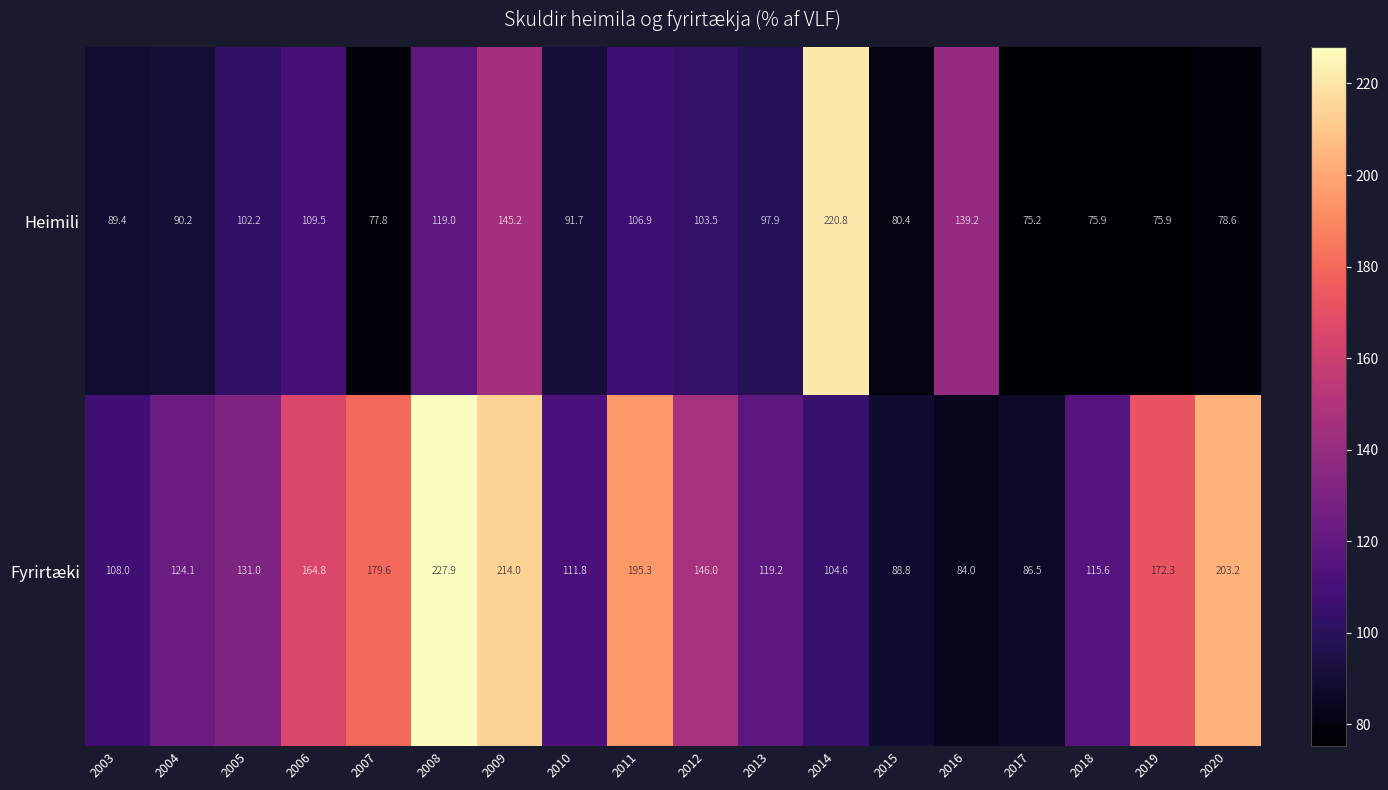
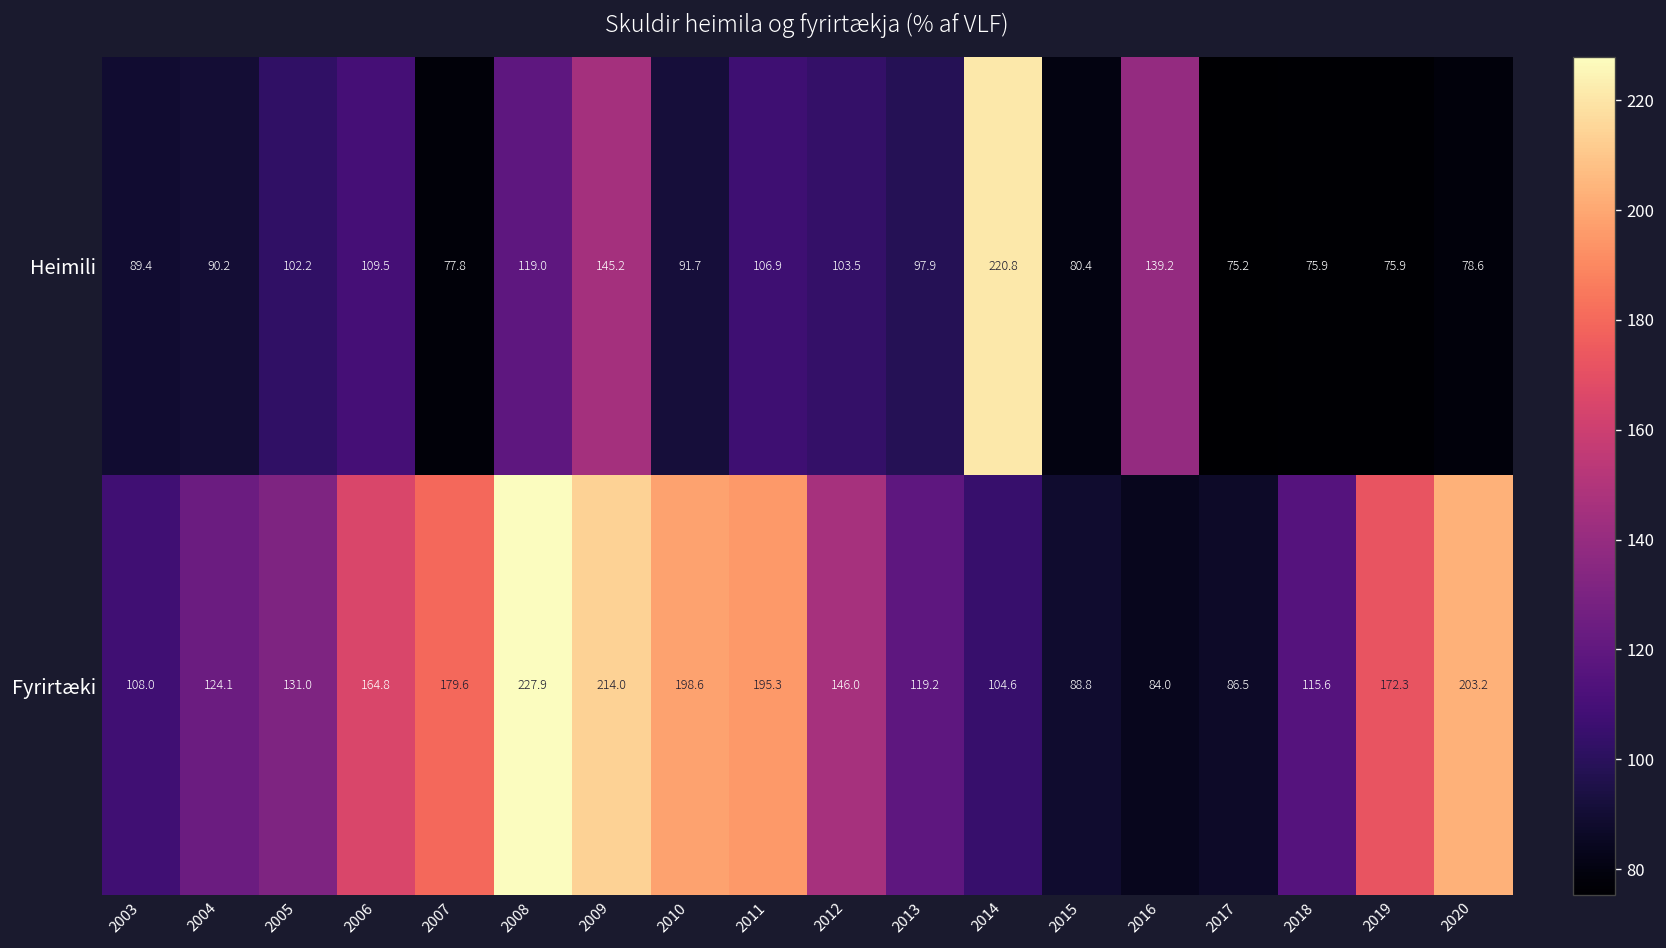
  {
    "Heimili": {
      "2003": 89.4,
      "2004": 90.2,
      "2005": 102.2,
      "2006": 109.5,
      "2007": 77.8,
      "2008": 119.0,
      "2009": 145.2,
      "2010": 91.7,
      "2011": 106.9,
      "2012": 103.5,
      "2013": 97.9,
      "2014": 220.8,
      "2015": 80.4,
      "2016": 139.2,
      "2017": 75.2,
      "2018": 75.9,
      "2019": 75.9,
      "2020": 78.6
    },
    "Fyrirtæki": {
      "2003": 108.0,
      "2004": 124.1,
      "2005": 131.0,
      "2006": 164.8,
      "2007": 179.6,
      "2008": 227.9,
      "2009": 214.0,
-     "2010": 111.8,
+     "2010": 198.6,
      "2011": 195.3,
      "2012": 146.0,
      "2013": 119.2,
      "2014": 104.6,
      "2015": 88.8,
      "2016": 84.0,
      "2017": 86.5,
      "2018": 115.6,
      "2019": 172.3,
      "2020": 203.2
    }
  }
